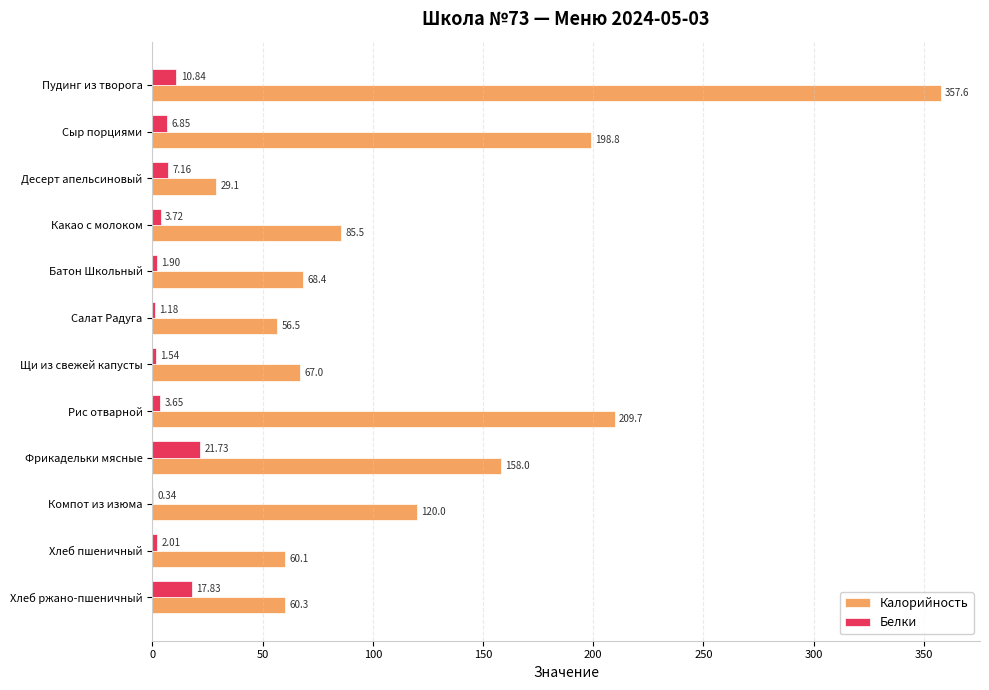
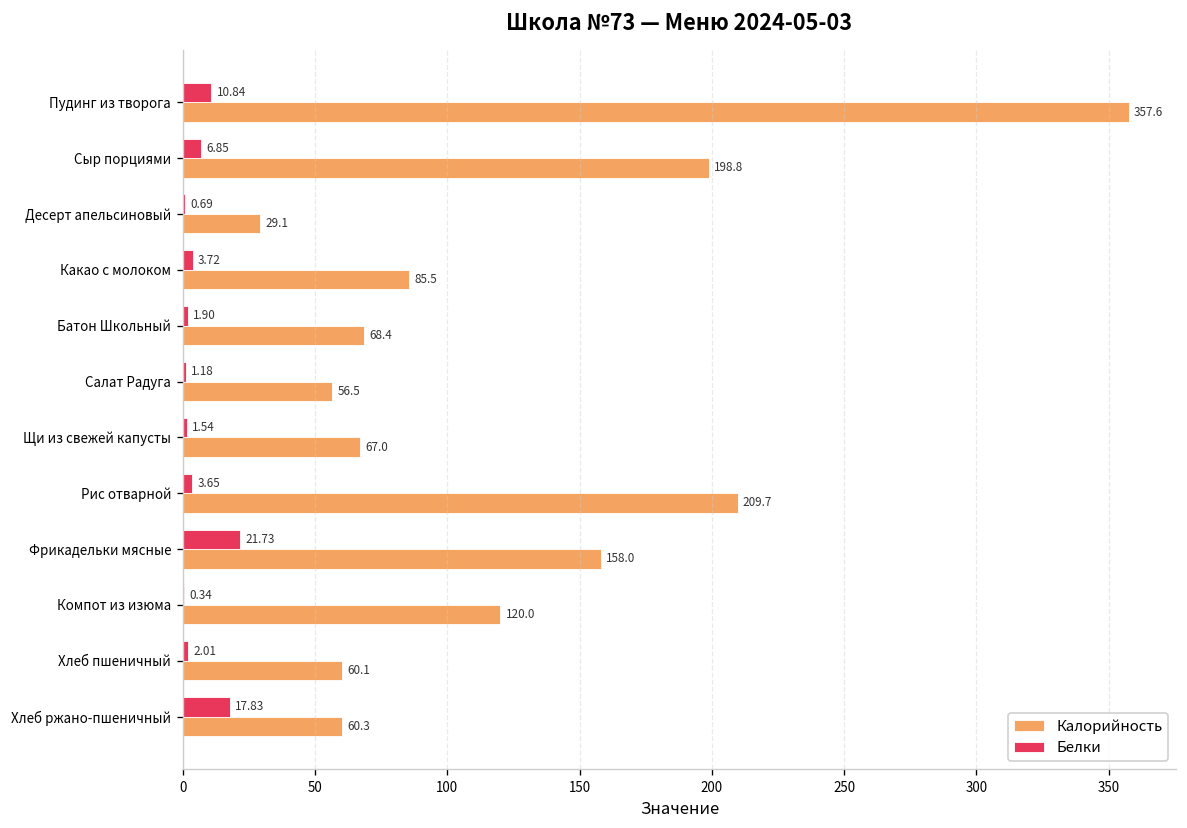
  {
    "Калорийность": {
      "Пудинг из творога": 357.6,
      "Сыр порциями": 198.8,
      "Десерт апельсиновый": 29.1,
      "Какао с молоком": 85.5,
      "Батон Школьный": 68.4,
      "Салат Радуга": 56.5,
      "Щи из свежей капусты": 67.0,
      "Рис отварной": 209.7,
      "Фрикадельки мясные": 158.0,
      "Компот из изюма": 120.0,
      "Хлеб пшеничный": 60.1,
      "Хлеб ржано-пшеничный": 60.3
    },
    "Белки": {
      "Пудинг из творога": 10.84,
      "Сыр порциями": 6.85,
-     "Десерт апельсиновый": 7.16,
+     "Десерт апельсиновый": 0.69,
      "Какао с молоком": 3.72,
      "Батон Школьный": 1.90,
      "Салат Радуга": 1.18,
      "Щи из свежей капусты": 1.54,
      "Рис отварной": 3.65,
      "Фрикадельки мясные": 21.73,
      "Компот из изюма": 0.34,
      "Хлеб пшеничный": 2.01,
      "Хлеб ржано-пшеничный": 17.83
    }
  }
